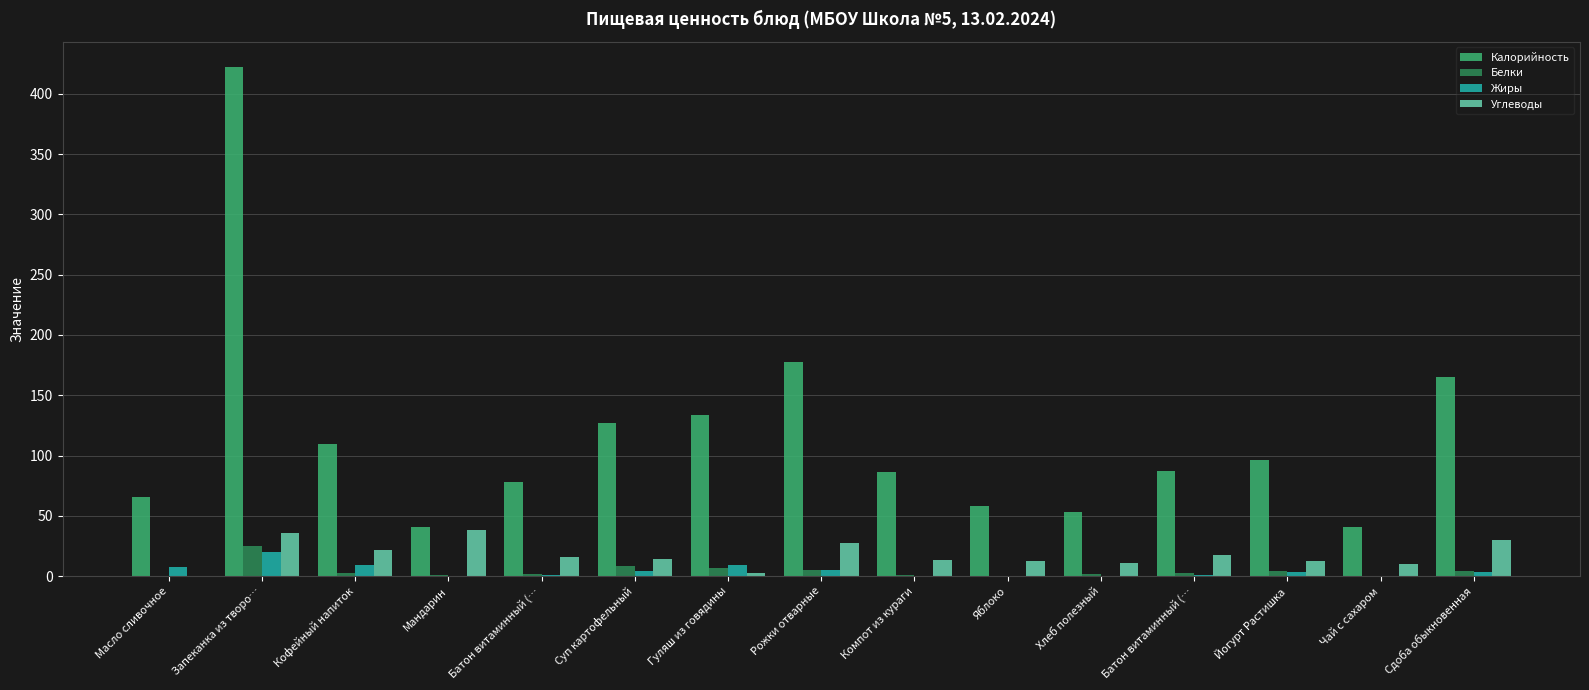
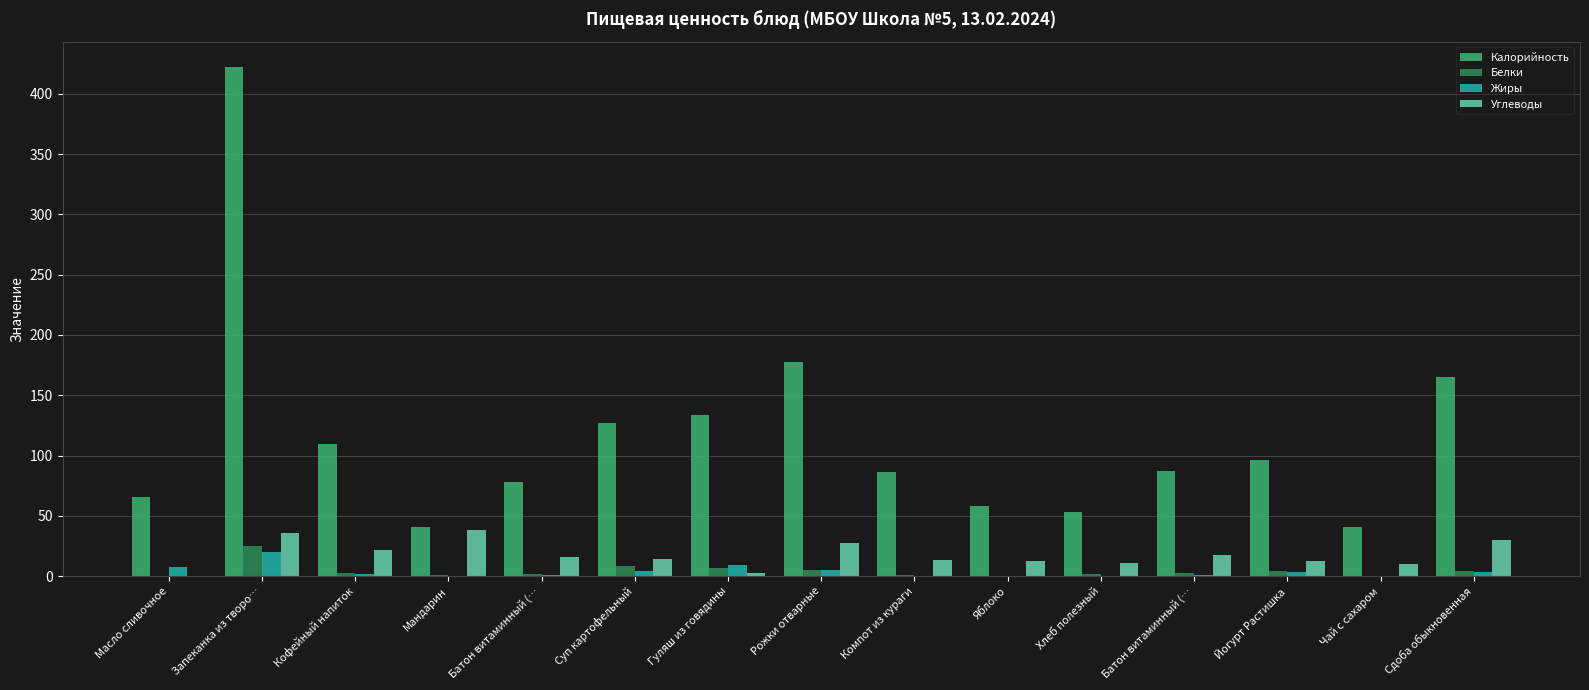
  {
    "Жиры": {
      "Масло сливочное": 7,
      "Запеканка из творо…": 20,
-     "Кофейный напиток": 9,
+     "Кофейный напиток": 1,
      "Суп картофельный": 4,
      "Гуляш из говядины": 10,
      "Рожки отварные": 5,
      "Компот из кураги": 0,
      "Йогурт Растишка": 3,
      "Сдоба обыкновенная": 3
    },
    "Углеводы": {
      "Запеканка из творо…": 36,
      "Кофейный напиток": 22,
      "Мандарин": 39,
      "Суп картофельный": 15,
      "Гуляш из говядины": 3,
      "Рожки отварные": 28,
      "Компот из кураги": 13,
      "Яблоко": 13,
      "Хлеб полезный": 11,
      "Йогурт Растишка": 12,
      "Чай с сахаром": 10,
      "Сдоба обыкновенная": 30
    }
  }
